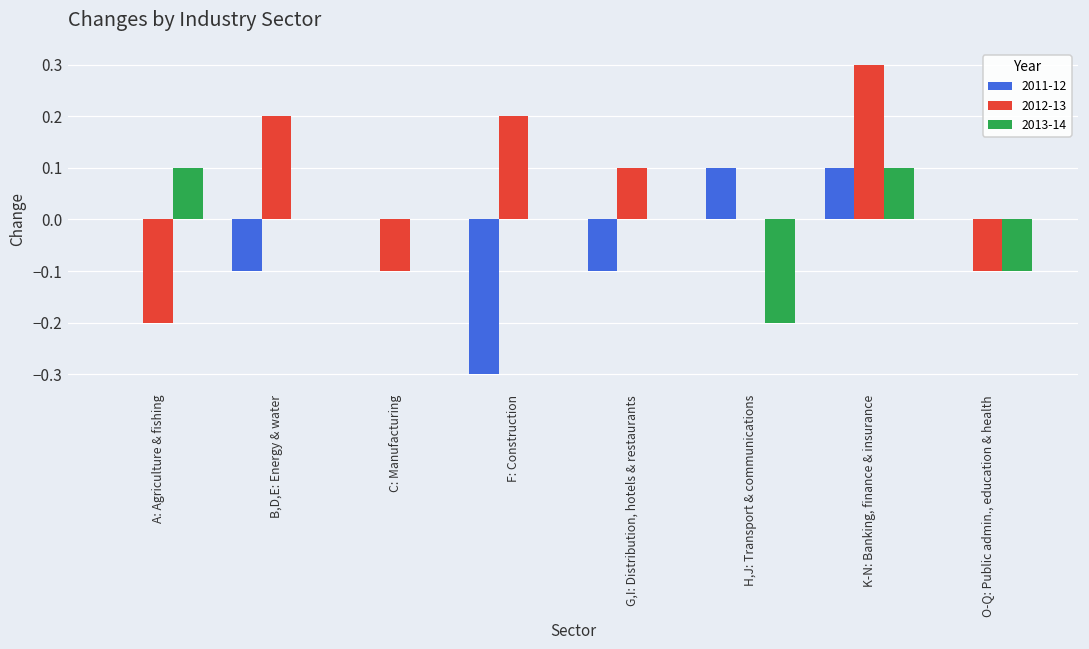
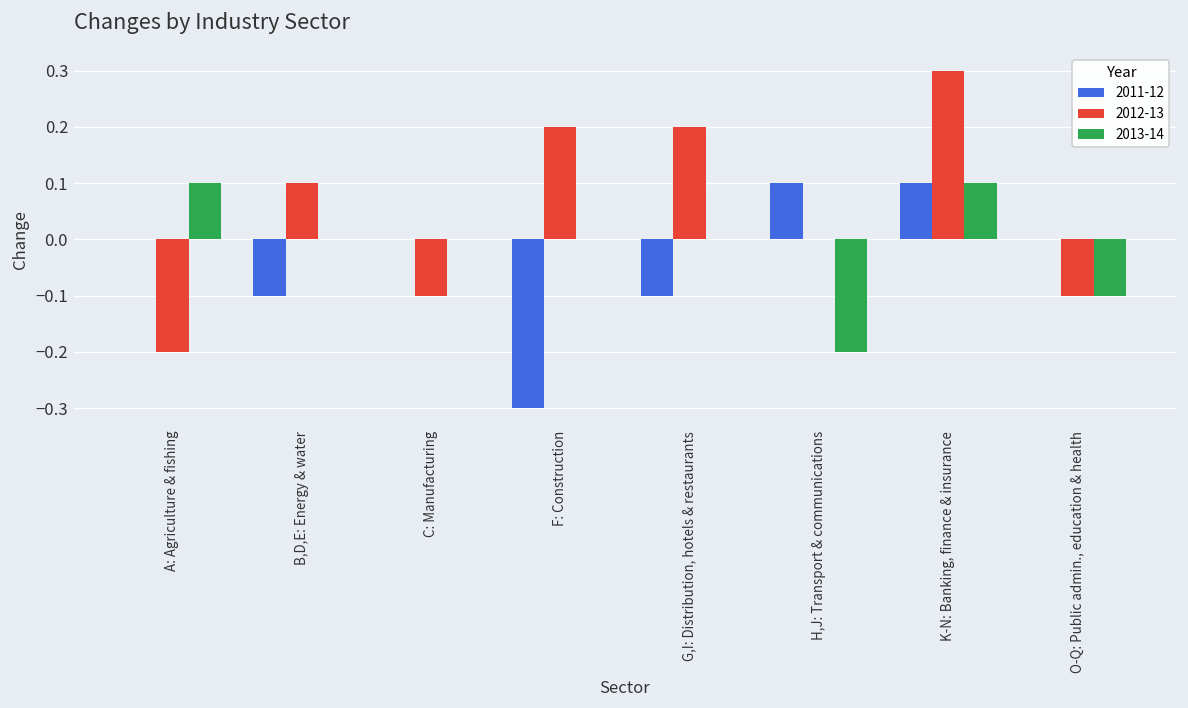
  {
    "2011-12": {
      "A: Agriculture & fishing": 0.0,
      "B,D,E: Energy & water": -0.1,
      "C: Manufacturing": 0.0,
      "F: Construction": -0.3,
      "G,I: Distribution, hotels & restaurants": -0.1,
      "H,J: Transport & communications": 0.1,
      "K-N: Banking, finance & insurance": 0.1,
      "O-Q: Public admin., education & health": 0.0
    },
    "2012-13": {
      "A: Agriculture & fishing": -0.2,
-     "B,D,E: Energy & water": 0.2,
+     "B,D,E: Energy & water": 0.1,
      "C: Manufacturing": -0.1,
      "F: Construction": 0.2,
-     "G,I: Distribution, hotels & restaurants": 0.1,
+     "G,I: Distribution, hotels & restaurants": 0.2,
      "H,J: Transport & communications": 0.0,
      "K-N: Banking, finance & insurance": 0.3,
      "O-Q: Public admin., education & health": -0.1
    },
    "2013-14": {
      "A: Agriculture & fishing": 0.1,
      "B,D,E: Energy & water": 0.0,
      "C: Manufacturing": 0.0,
      "F: Construction": 0.0,
      "G,I: Distribution, hotels & restaurants": 0.0,
      "H,J: Transport & communications": -0.2,
      "K-N: Banking, finance & insurance": 0.1,
      "O-Q: Public admin., education & health": -0.1
    }
  }
